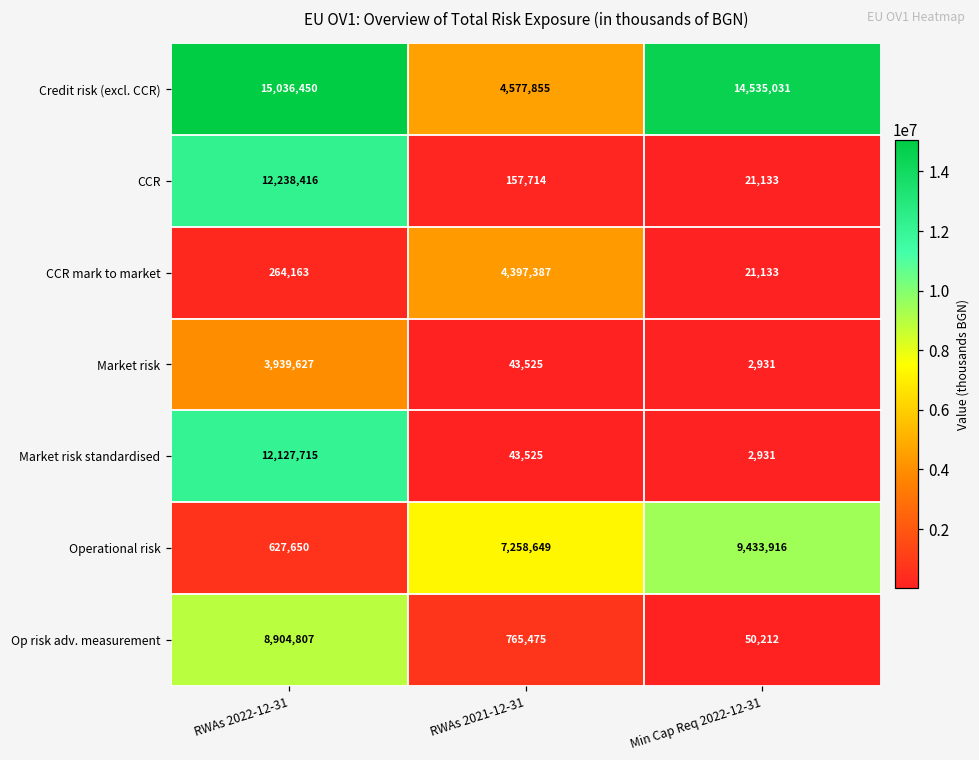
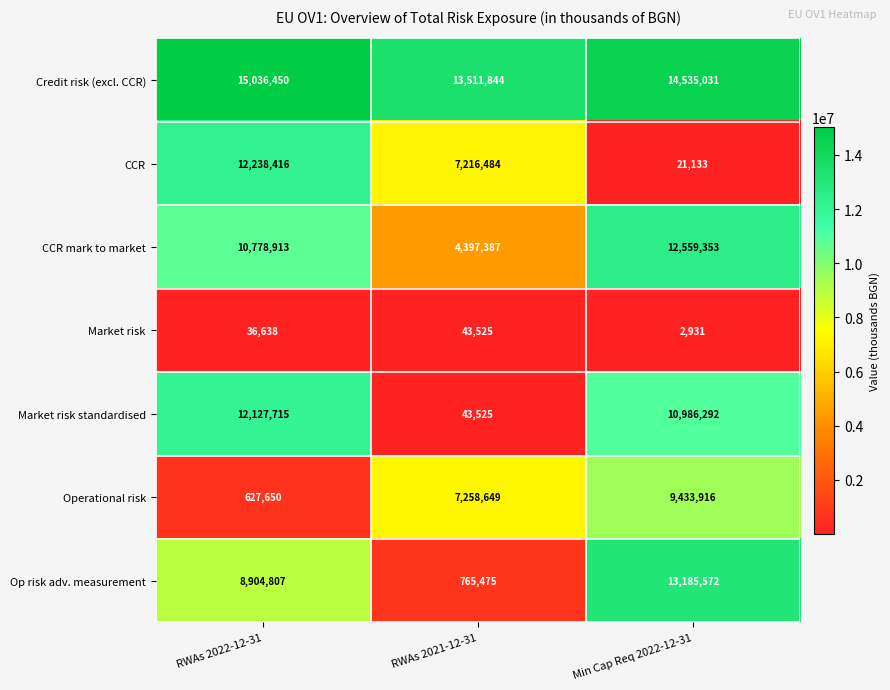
  {
    "Credit risk (excl. CCR)": {
      "RWAs 2022-12-31": "15,036,450",
-     "RWAs 2021-12-31": "4,577,855",
+     "RWAs 2021-12-31": "13,511,844",
      "Min Cap Req 2022-12-31": "14,535,031"
    },
    "CCR": {
      "RWAs 2022-12-31": "12,238,416",
-     "RWAs 2021-12-31": "157,714",
+     "RWAs 2021-12-31": "7,216,484",
      "Min Cap Req 2022-12-31": "21,133"
    },
    "CCR mark to market": {
-     "RWAs 2022-12-31": "264,163",
+     "RWAs 2022-12-31": "10,778,913",
      "RWAs 2021-12-31": "4,397,387",
-     "Min Cap Req 2022-12-31": "21,133"
+     "Min Cap Req 2022-12-31": "12,559,353"
    },
    "Market risk": {
-     "RWAs 2022-12-31": "3,939,627",
+     "RWAs 2022-12-31": "36,638",
      "RWAs 2021-12-31": "43,525",
      "Min Cap Req 2022-12-31": "2,931"
    },
    "Market risk standardised": {
      "RWAs 2022-12-31": "12,127,715",
      "RWAs 2021-12-31": "43,525",
-     "Min Cap Req 2022-12-31": "2,931"
+     "Min Cap Req 2022-12-31": "10,986,292"
    },
    "Operational risk": {
      "RWAs 2022-12-31": "627,650",
      "RWAs 2021-12-31": "7,258,649",
      "Min Cap Req 2022-12-31": "9,433,916"
    },
    "Op risk adv. measurement": {
      "RWAs 2022-12-31": "8,904,807",
      "RWAs 2021-12-31": "765,475",
-     "Min Cap Req 2022-12-31": "50,212"
+     "Min Cap Req 2022-12-31": "13,185,572"
    }
  }
